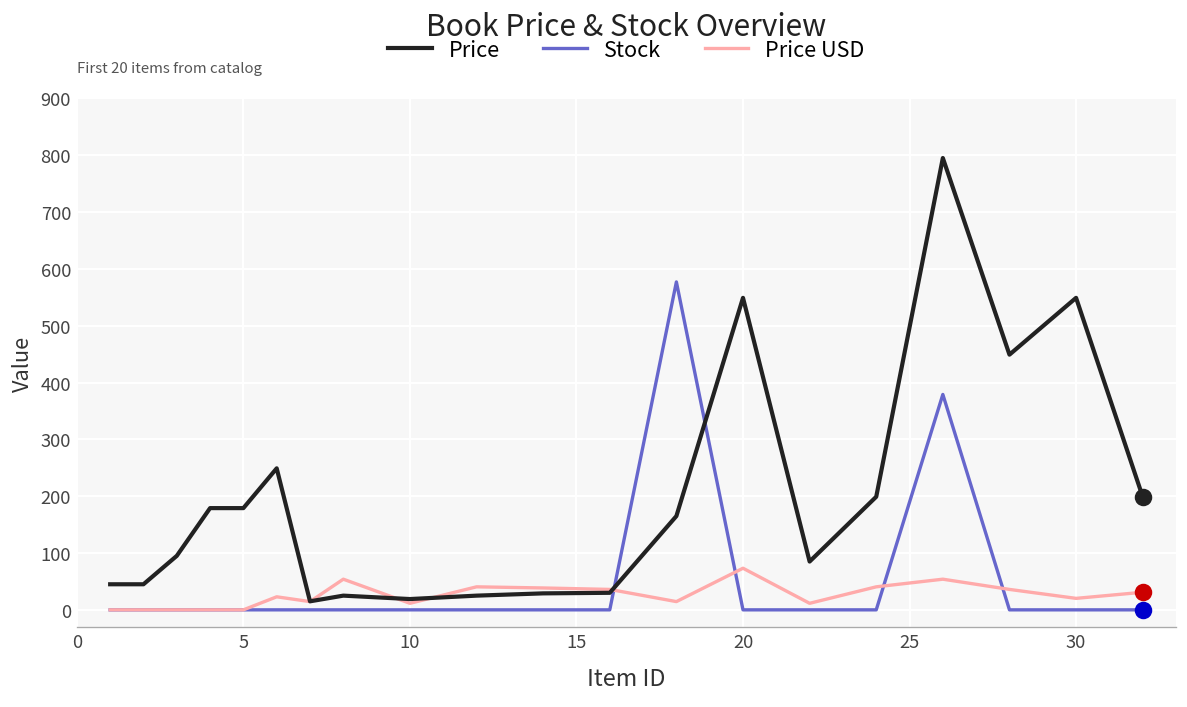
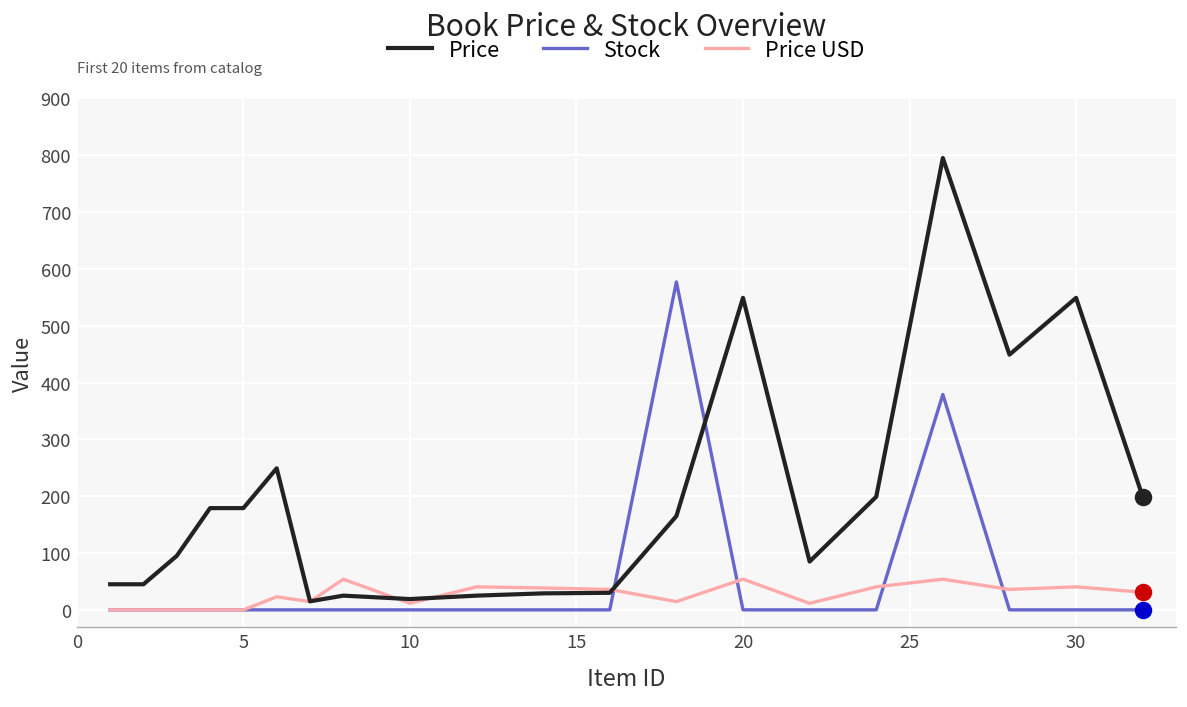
  {
    "Stock": {
      "10": 0,
      "20": 0,
      "30": 0
    },
    "Price USD": {
      "10": 10,
-     "20": 70,
-     "30": 20
+     "20": 50,
+     "30": 40
    }
  }
